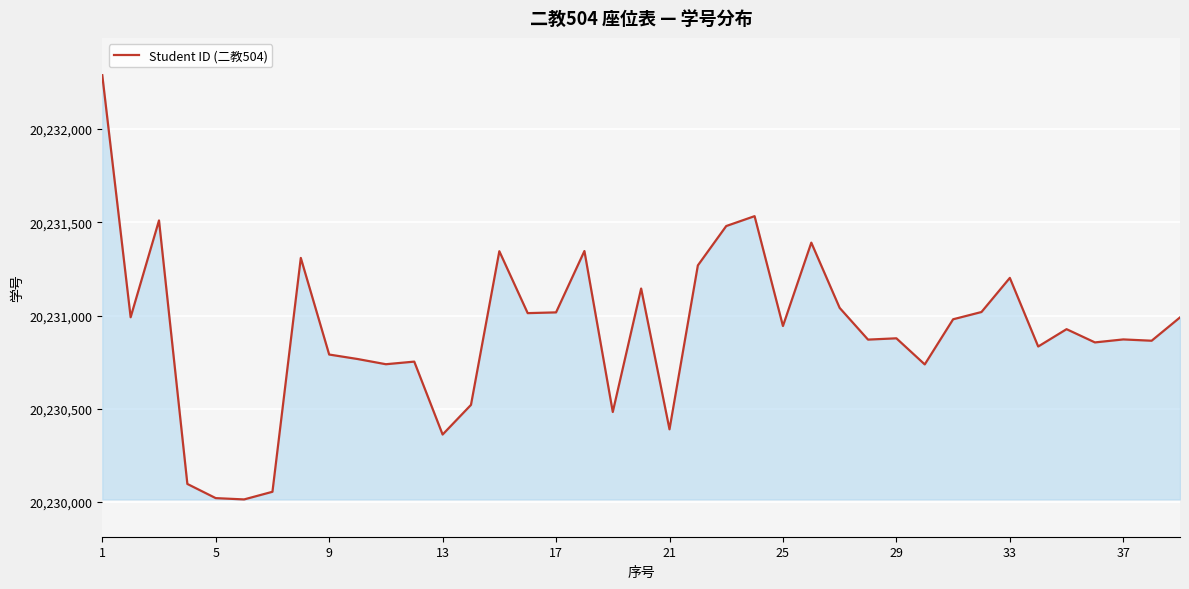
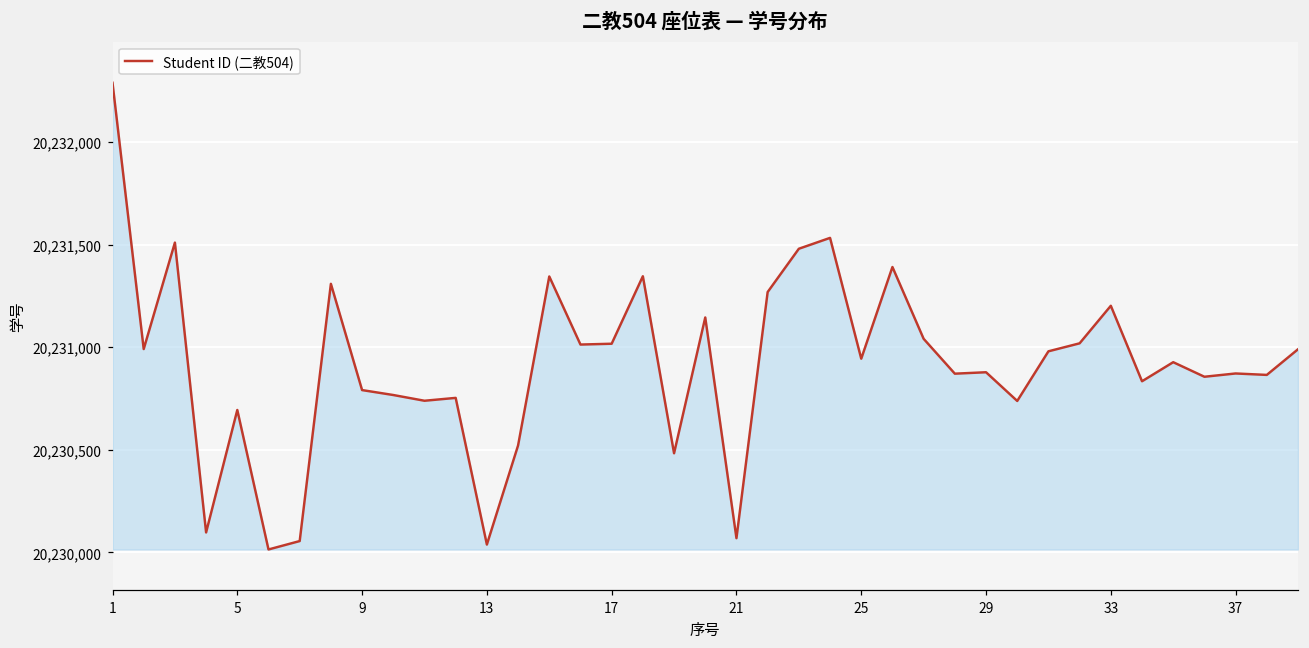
  {
    "1": "20,232,290",
-   "5": "20,230,020",
+   "5": "20,230,690",
    "9": "20,230,790",
-   "13": "20,230,360",
+   "13": "20,230,040",
    "17": "20,231,020",
-   "21": "20,230,390",
+   "21": "20,230,070",
    "25": "20,230,940",
    "29": "20,230,880",
    "33": "20,231,200",
    "37": "20,230,870"
  }
